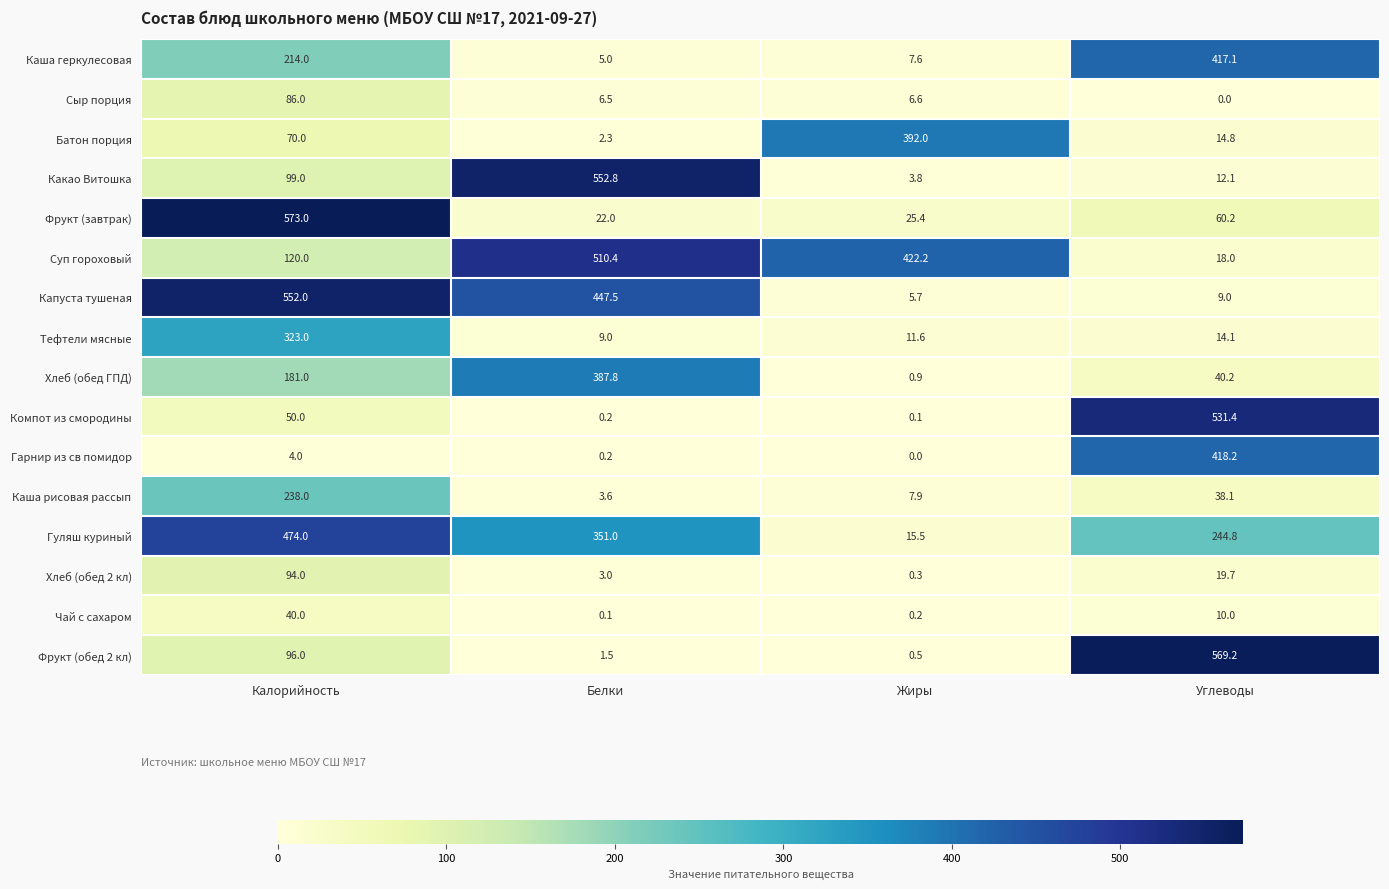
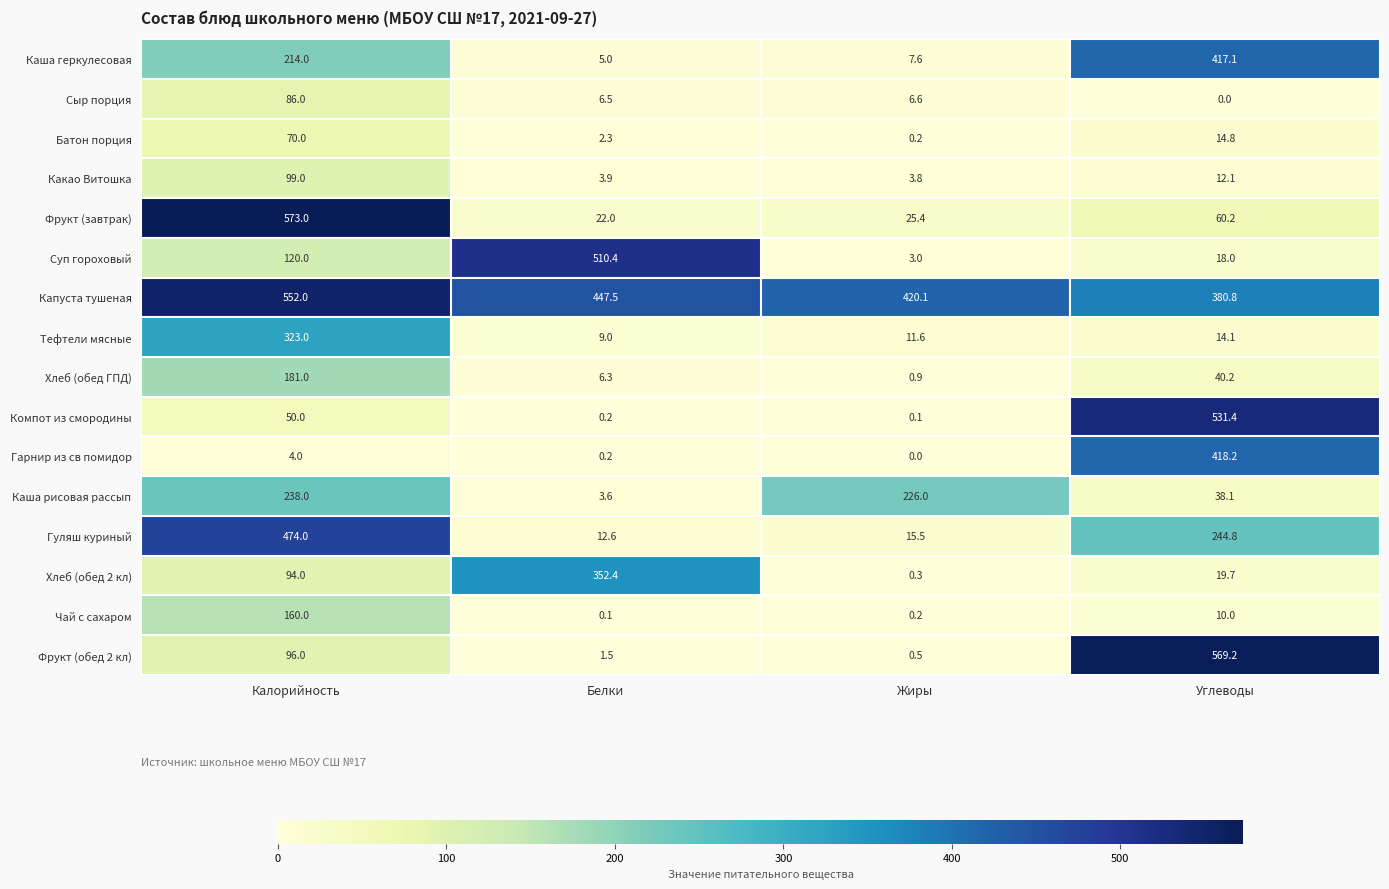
  {
    "Каша геркулесовая": {
      "Калорийность": 214.0,
      "Белки": 5.0,
      "Жиры": 7.6,
      "Углеводы": 417.1
    },
    "Сыр порция": {
      "Калорийность": 86.0,
      "Белки": 6.5,
      "Жиры": 6.6,
      "Углеводы": 0.0
    },
    "Батон порция": {
      "Калорийность": 70.0,
      "Белки": 2.3,
-     "Жиры": 392.0,
+     "Жиры": 0.2,
      "Углеводы": 14.8
    },
    "Какао Витошка": {
      "Калорийность": 99.0,
-     "Белки": 552.8,
+     "Белки": 3.9,
      "Жиры": 3.8,
      "Углеводы": 12.1
    },
    "Фрукт (завтрак)": {
      "Калорийность": 573.0,
      "Белки": 22.0,
      "Жиры": 25.4,
      "Углеводы": 60.2
    },
    "Суп гороховый": {
      "Калорийность": 120.0,
      "Белки": 510.4,
-     "Жиры": 422.2,
+     "Жиры": 3.0,
      "Углеводы": 18.0
    },
    "Капуста тушеная": {
      "Калорийность": 552.0,
      "Белки": 447.5,
-     "Жиры": 5.7,
-     "Углеводы": 9.0
+     "Жиры": 420.1,
+     "Углеводы": 380.8
    },
    "Тефтели мясные": {
      "Калорийность": 323.0,
      "Белки": 9.0,
      "Жиры": 11.6,
      "Углеводы": 14.1
    },
    "Хлеб (обед ГПД)": {
      "Калорийность": 181.0,
-     "Белки": 387.8,
+     "Белки": 6.3,
      "Жиры": 0.9,
      "Углеводы": 40.2
    },
    "Компот из смородины": {
      "Калорийность": 50.0,
      "Белки": 0.2,
      "Жиры": 0.1,
      "Углеводы": 531.4
    },
    "Гарнир из св помидор": {
      "Калорийность": 4.0,
      "Белки": 0.2,
      "Жиры": 0.0,
      "Углеводы": 418.2
    },
    "Каша рисовая рассып": {
      "Калорийность": 238.0,
      "Белки": 3.6,
-     "Жиры": 7.9,
+     "Жиры": 226.0,
      "Углеводы": 38.1
    },
    "Гуляш куриный": {
      "Калорийность": 474.0,
-     "Белки": 351.0,
+     "Белки": 12.6,
      "Жиры": 15.5,
      "Углеводы": 244.8
    },
    "Хлеб (обед 2 кл)": {
      "Калорийность": 94.0,
-     "Белки": 3.0,
+     "Белки": 352.4,
      "Жиры": 0.3,
      "Углеводы": 19.7
    },
    "Чай с сахаром": {
-     "Калорийность": 40.0,
+     "Калорийность": 160.0,
      "Белки": 0.1,
      "Жиры": 0.2,
      "Углеводы": 10.0
    },
    "Фрукт (обед 2 кл)": {
      "Калорийность": 96.0,
      "Белки": 1.5,
      "Жиры": 0.5,
      "Углеводы": 569.2
    }
  }
